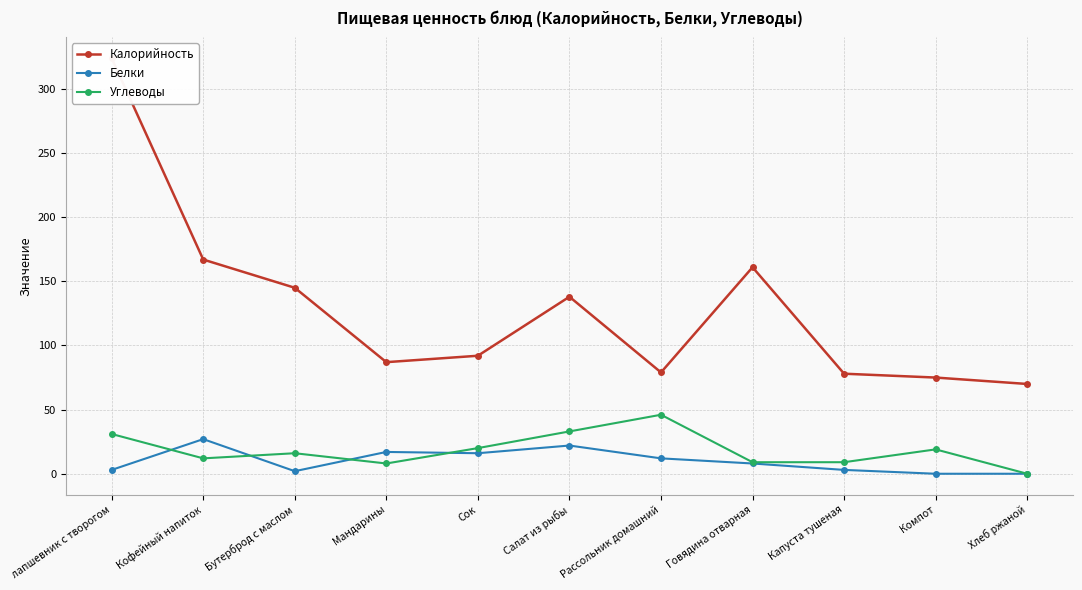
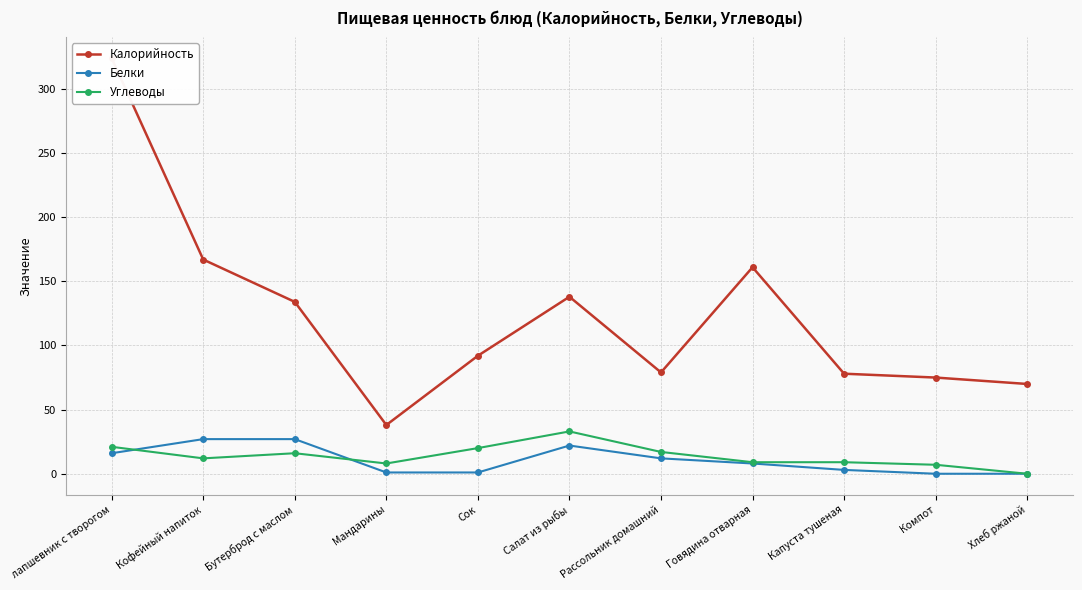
  {
    "Калорийность": {
      "Кофейный напиток": 167,
-     "Бутерброд с маслом": 145,
-     "Мандарины": 87,
+     "Бутерброд с маслом": 134,
+     "Мандарины": 38,
      "Сок": 92,
      "Салат из рыбы": 138,
      "Рассольник домашний": 79,
      "Говядина отварная": 161,
      "Капуста тушеная": 78,
      "Компот": 75,
      "Хлеб ржаной": 70
    },
    "Белки": {
-     "лапшевник с творогом": 3,
+     "лапшевник с творогом": 16,
      "Кофейный напиток": 27,
-     "Бутерброд с маслом": 2,
-     "Мандарины": 17,
-     "Сок": 16,
+     "Бутерброд с маслом": 27,
+     "Мандарины": 1,
+     "Сок": 1,
      "Салат из рыбы": 22,
      "Рассольник домашний": 12,
      "Капуста тушеная": 3,
      "Компот": 0
    },
    "Углеводы": {
-     "лапшевник с творогом": 31,
+     "лапшевник с творогом": 21,
      "Кофейный напиток": 12,
      "Бутерброд с маслом": 16,
      "Мандарины": 8,
      "Сок": 20,
      "Салат из рыбы": 33,
-     "Рассольник домашний": 46,
+     "Рассольник домашний": 17,
      "Капуста тушеная": 9,
-     "Компот": 19
+     "Компот": 7
    }
  }
